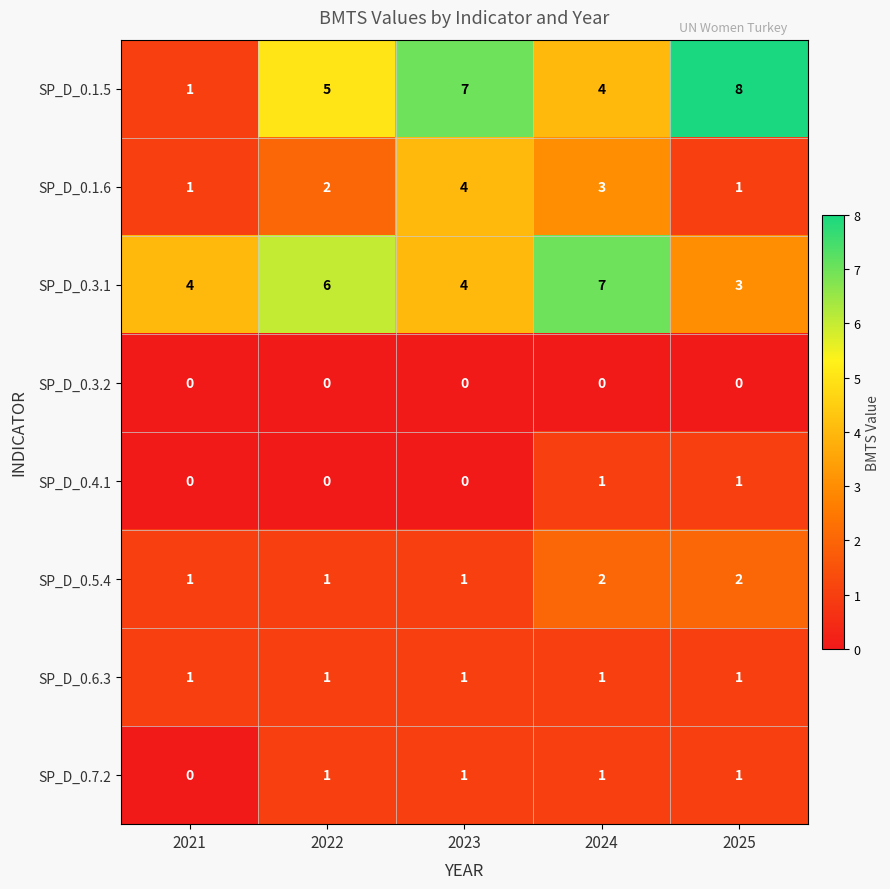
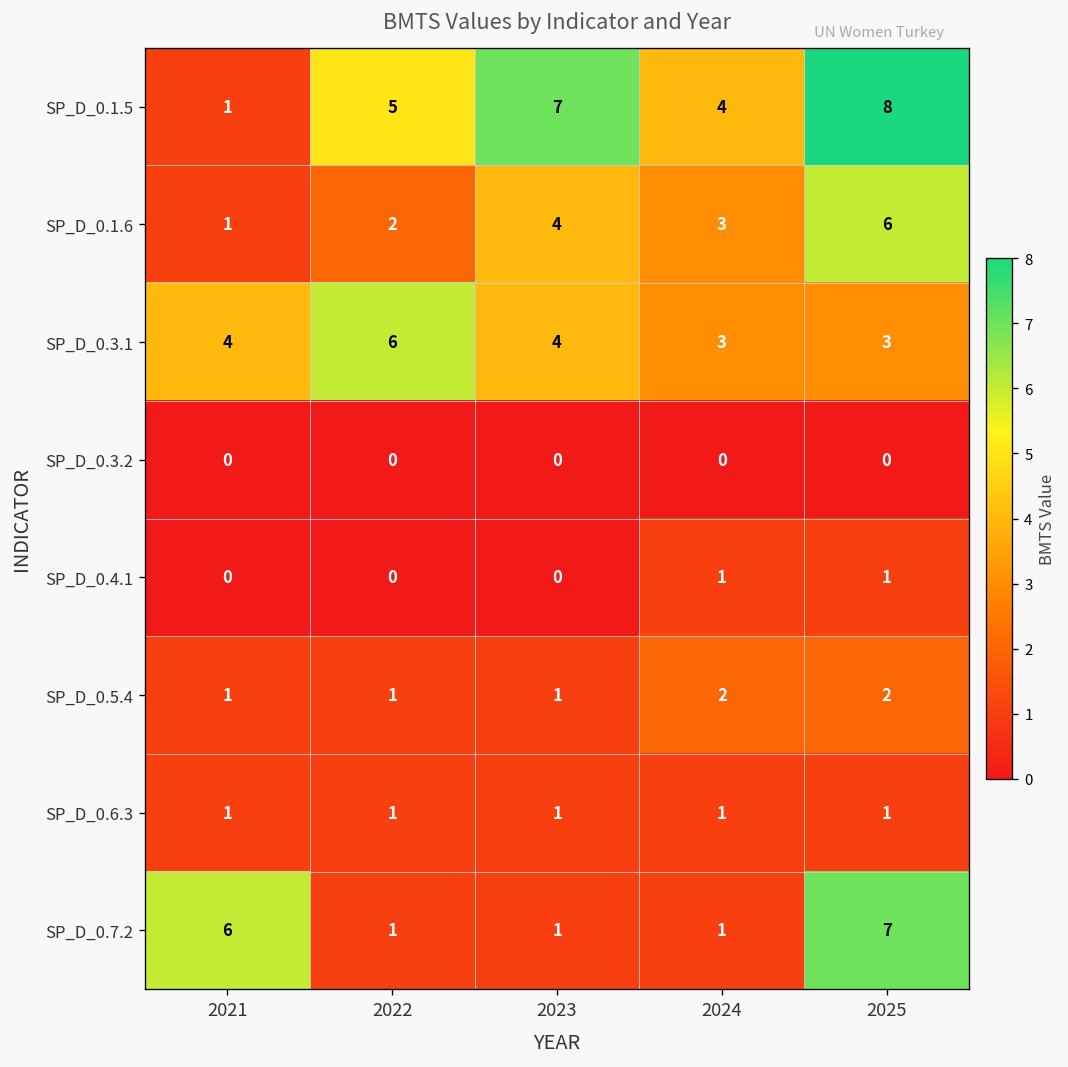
  {
    "SP_D_0.1.5": {
      "2021": 1,
      "2022": 5,
      "2023": 7,
      "2024": 4,
      "2025": 8
    },
    "SP_D_0.1.6": {
      "2021": 1,
      "2022": 2,
      "2023": 4,
      "2024": 3,
-     "2025": 1
+     "2025": 6
    },
    "SP_D_0.3.1": {
      "2021": 4,
      "2022": 6,
      "2023": 4,
-     "2024": 7,
+     "2024": 3,
      "2025": 3
    },
    "SP_D_0.3.2": {
      "2021": 0,
      "2022": 0,
      "2023": 0,
      "2024": 0,
      "2025": 0
    },
    "SP_D_0.4.1": {
      "2021": 0,
      "2022": 0,
      "2023": 0,
      "2024": 1,
      "2025": 1
    },
    "SP_D_0.5.4": {
      "2021": 1,
      "2022": 1,
      "2023": 1,
      "2024": 2,
      "2025": 2
    },
    "SP_D_0.6.3": {
      "2021": 1,
      "2022": 1,
      "2023": 1,
      "2024": 1,
      "2025": 1
    },
    "SP_D_0.7.2": {
-     "2021": 0,
+     "2021": 6,
      "2022": 1,
      "2023": 1,
      "2024": 1,
-     "2025": 1
+     "2025": 7
    }
  }
